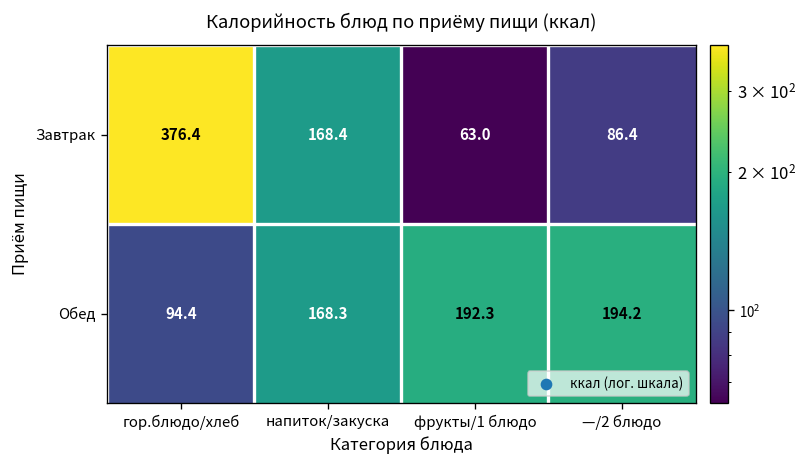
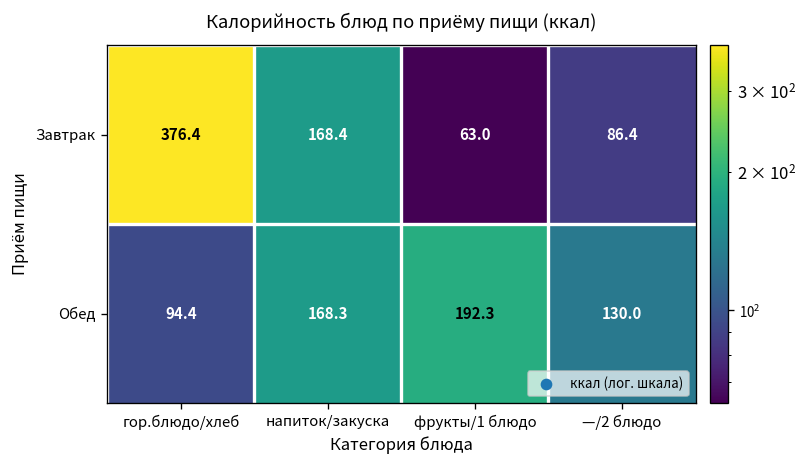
  {
    "Завтрак": {
      "гор.блюдо/хлеб": 376.4,
      "напиток/закуска": 168.4,
      "фрукты/1 блюдо": 63.0,
      "—/2 блюдо": 86.4
    },
    "Обед": {
      "гор.блюдо/хлеб": 94.4,
      "напиток/закуска": 168.3,
      "фрукты/1 блюдо": 192.3,
-     "—/2 блюдо": 194.2
+     "—/2 блюдо": 130.0
    }
  }
